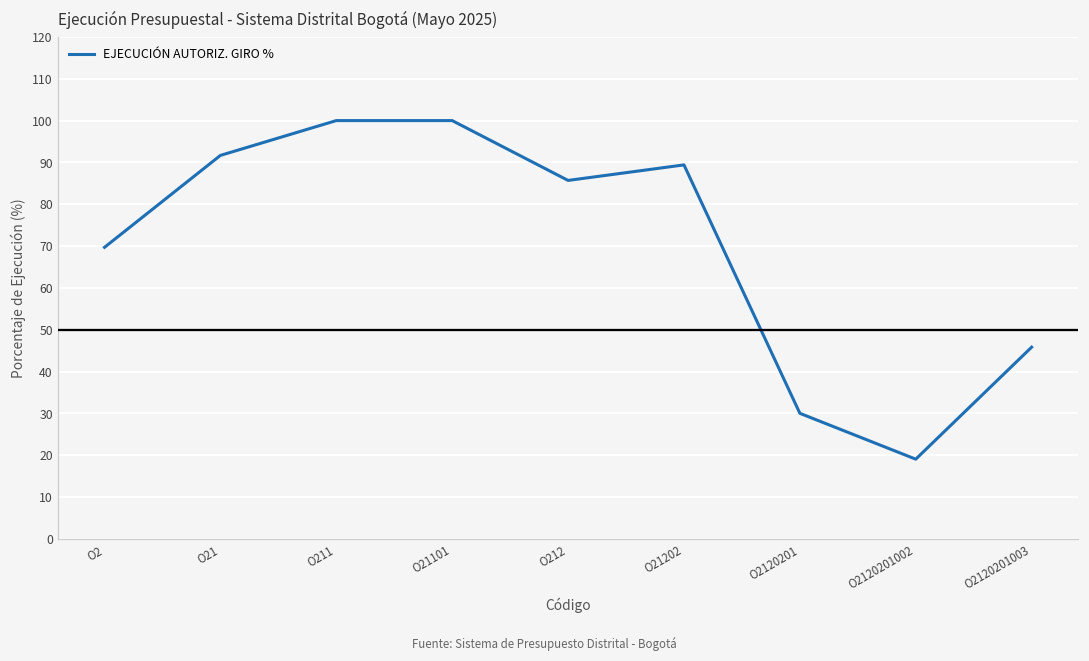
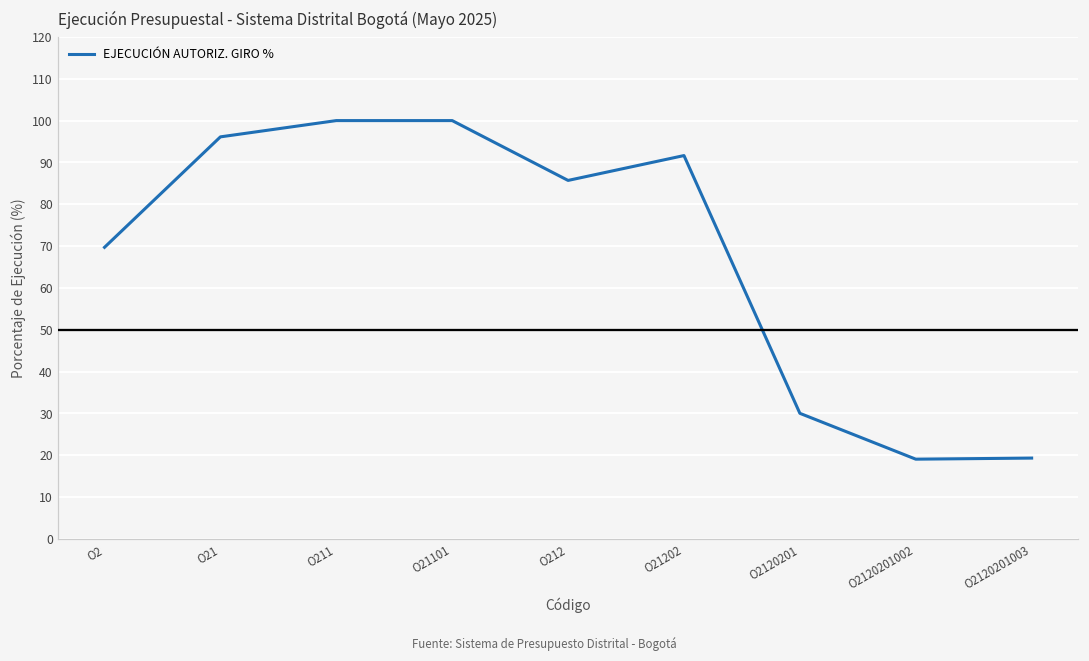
  {
    "O2": 70,
-   "O21": 92,
+   "O21": 96,
    "O211": 100,
    "O21101": 100,
    "O212": 86,
-   "O21202": 89,
+   "O21202": 92,
    "O2120201": 30,
    "O2120201002": 19,
-   "O2120201003": 46
+   "O2120201003": 19
  }
